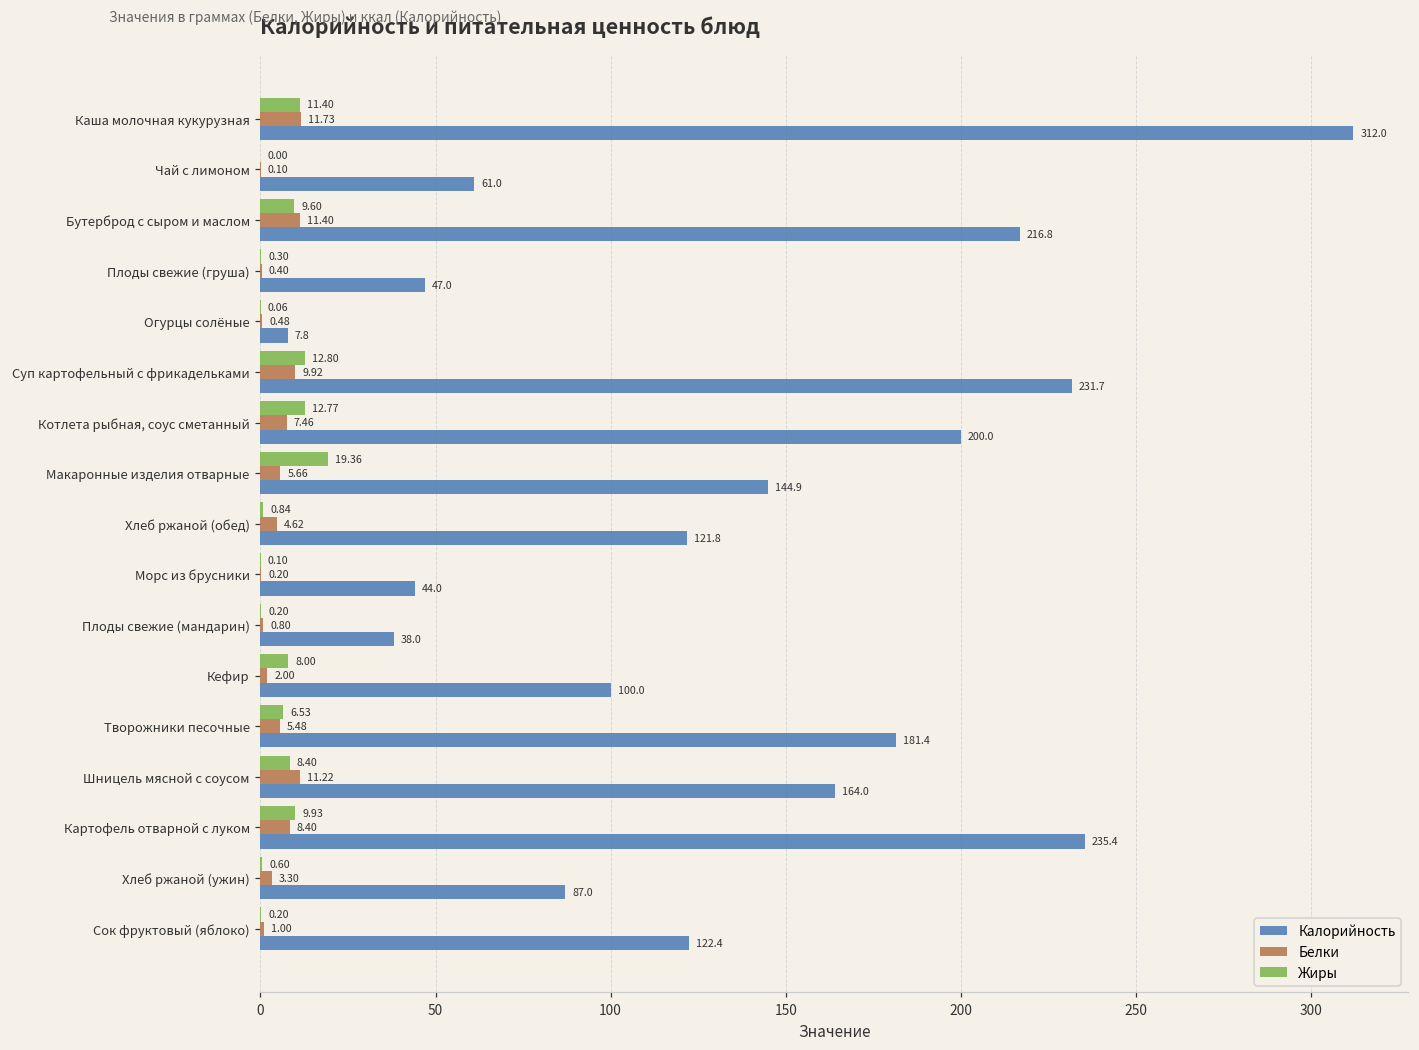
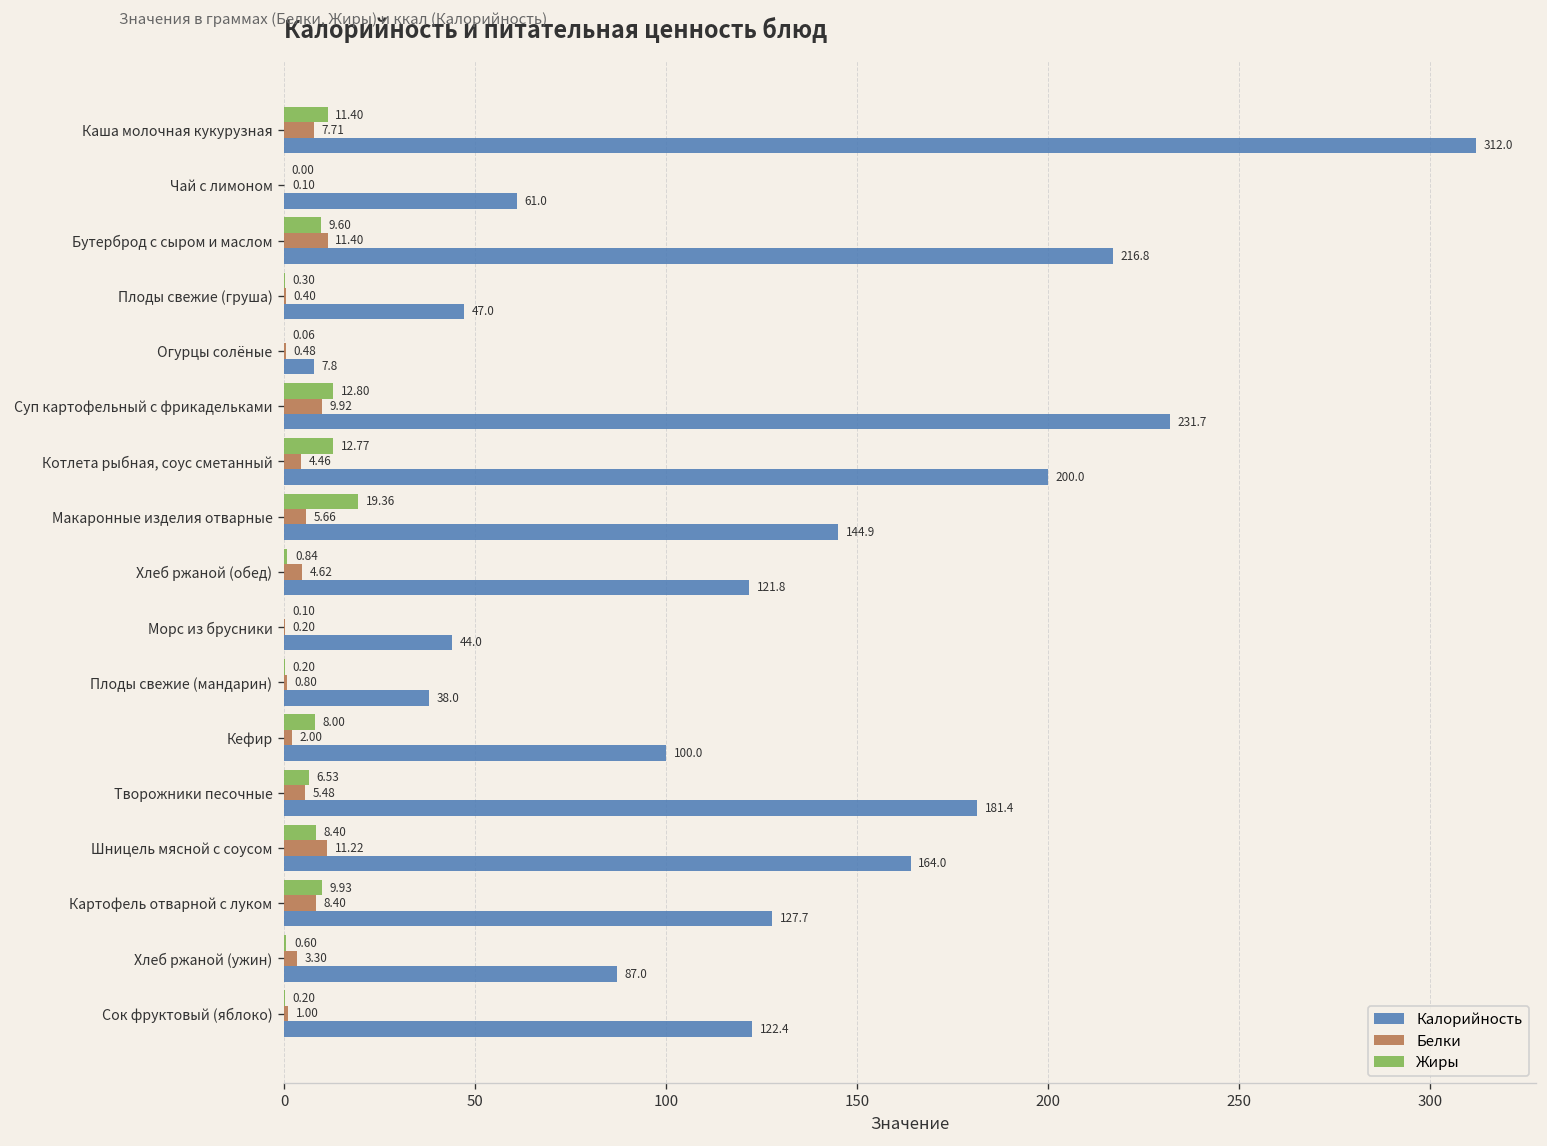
  {
    "Калорийность": {
      "Каша молочная кукурузная": 312.0,
      "Чай с лимоном": 61.0,
      "Бутерброд с сыром и маслом": 216.8,
      "Плоды свежие (груша)": 47.0,
      "Огурцы солёные": 7.8,
      "Суп картофельный с фрикадельками": 231.7,
      "Котлета рыбная, соус сметанный": 200.0,
      "Макаронные изделия отварные": 144.9,
      "Хлеб ржаной (обед)": 121.8,
      "Морс из брусники": 44.0,
      "Плоды свежие (мандарин)": 38.0,
      "Кефир": 100.0,
      "Творожники песочные": 181.4,
      "Шницель мясной с соусом": 164.0,
-     "Картофель отварной с луком": 235.4,
+     "Картофель отварной с луком": 127.7,
      "Хлеб ржаной (ужин)": 87.0,
      "Сок фруктовый (яблоко)": 122.4
    },
    "Белки": {
-     "Каша молочная кукурузная": 11.73,
+     "Каша молочная кукурузная": 7.71,
      "Чай с лимоном": 0.10,
      "Бутерброд с сыром и маслом": 11.40,
      "Плоды свежие (груша)": 0.40,
      "Огурцы солёные": 0.48,
      "Суп картофельный с фрикадельками": 9.92,
-     "Котлета рыбная, соус сметанный": 7.46,
+     "Котлета рыбная, соус сметанный": 4.46,
      "Макаронные изделия отварные": 5.66,
      "Хлеб ржаной (обед)": 4.62,
      "Морс из брусники": 0.20,
      "Плоды свежие (мандарин)": 0.80,
      "Кефир": 2.00,
      "Творожники песочные": 5.48,
      "Шницель мясной с соусом": 11.22,
      "Картофель отварной с луком": 8.40,
      "Хлеб ржаной (ужин)": 3.30,
      "Сок фруктовый (яблоко)": 1.00
    },
    "Жиры": {
      "Каша молочная кукурузная": 11.40,
      "Чай с лимоном": 0.00,
      "Бутерброд с сыром и маслом": 9.60,
      "Плоды свежие (груша)": 0.30,
      "Огурцы солёные": 0.06,
      "Суп картофельный с фрикадельками": 12.80,
      "Котлета рыбная, соус сметанный": 12.77,
      "Макаронные изделия отварные": 19.36,
      "Хлеб ржаной (обед)": 0.84,
      "Морс из брусники": 0.10,
      "Плоды свежие (мандарин)": 0.20,
      "Кефир": 8.00,
      "Творожники песочные": 6.53,
      "Шницель мясной с соусом": 8.40,
      "Картофель отварной с луком": 9.93,
      "Хлеб ржаной (ужин)": 0.60,
      "Сок фруктовый (яблоко)": 0.20
    }
  }
